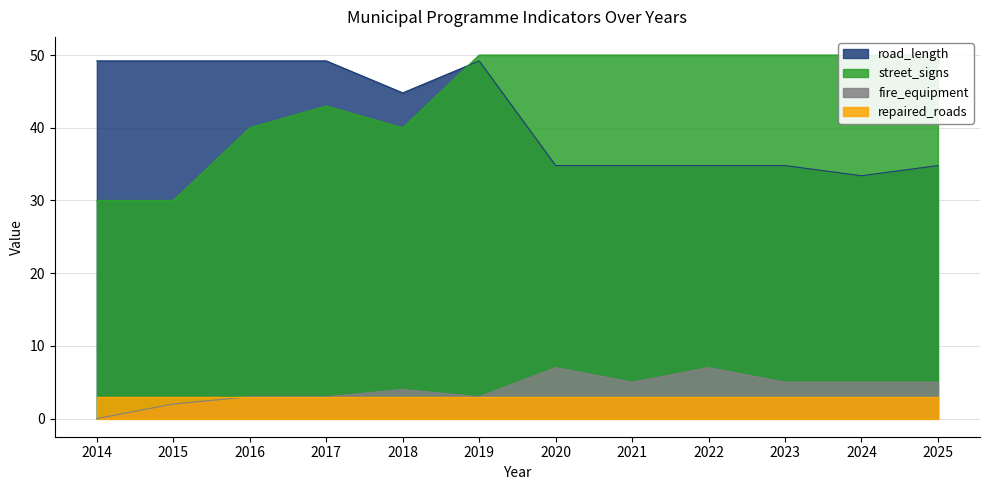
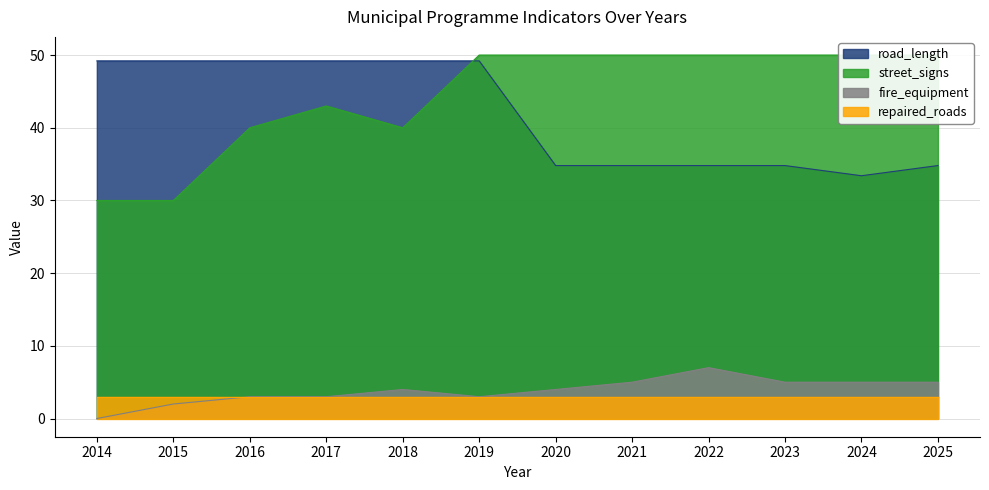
  {
    "road_length": {
      "2014": 49,
      "2015": 49,
      "2016": 49,
      "2017": 49,
-     "2018": 45,
+     "2018": 49,
      "2019": 49,
      "2020": 35,
      "2021": 35,
      "2022": 35,
      "2023": 35,
      "2024": 33,
      "2025": 35
    },
    "street_signs": {
      "2014": 30,
      "2015": 30,
      "2016": 40,
      "2017": 43,
      "2018": 40,
      "2019": 50,
      "2020": 50,
      "2021": 50,
      "2022": 50,
      "2023": 50
    },
    "fire_equipment": {
      "2014": 0,
      "2015": 2,
      "2018": 4,
-     "2020": 7,
+     "2020": 4,
      "2021": 5,
      "2022": 7,
      "2023": 5,
      "2024": 5,
      "2025": 5
    },
    "repaired_roads": {
      "2014": 3,
      "2015": 3,
      "2018": 3,
      "2020": 3,
      "2021": 3,
      "2022": 3,
      "2023": 3,
      "2024": 3,
      "2025": 3
    }
  }
